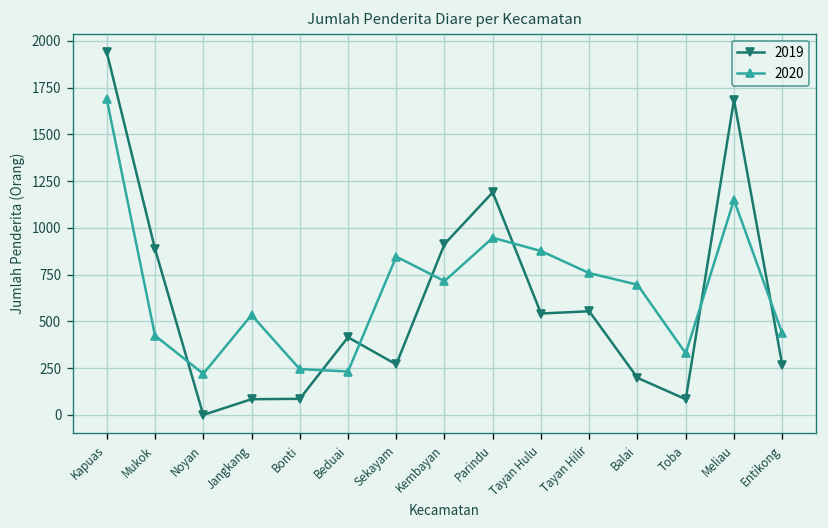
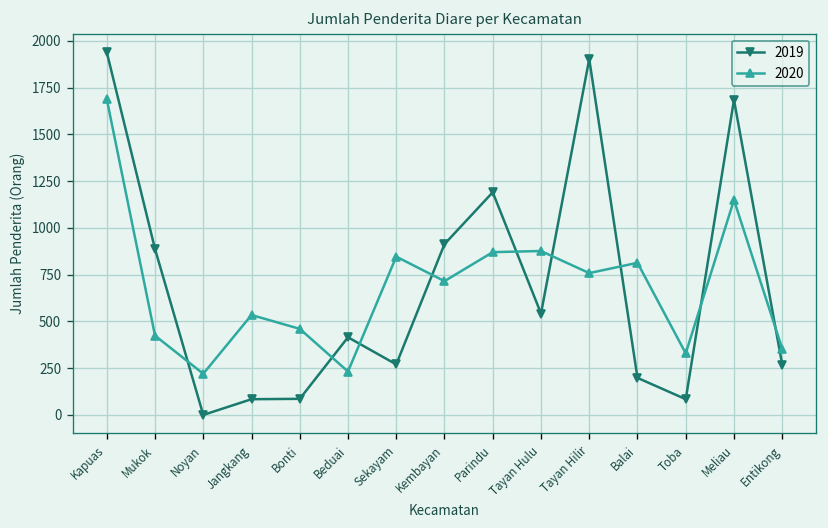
  {
    "2019": {
      "Kapuas": 1940,
      "Mukok": 890,
      "Noyan": 0,
      "Jangkang": 80,
      "Bonti": 90,
      "Beduai": 420,
      "Sekayam": 270,
      "Kembayan": 910,
      "Parindu": 1190,
      "Tayan Hulu": 540,
-     "Tayan Hilir": 550,
+     "Tayan Hilir": 1900,
      "Balai": 200,
      "Toba": 80,
      "Meliau": 1680,
      "Entikong": 270
    },
    "2020": {
      "Kapuas": 1690,
      "Mukok": 420,
      "Noyan": 220,
      "Jangkang": 530,
-     "Bonti": 250,
+     "Bonti": 460,
      "Beduai": 230,
      "Sekayam": 850,
      "Kembayan": 720,
-     "Parindu": 950,
+     "Parindu": 870,
      "Tayan Hulu": 880,
      "Tayan Hilir": 760,
-     "Balai": 700,
+     "Balai": 810,
      "Toba": 330,
      "Meliau": 1150,
-     "Entikong": 440
+     "Entikong": 350
    }
  }
